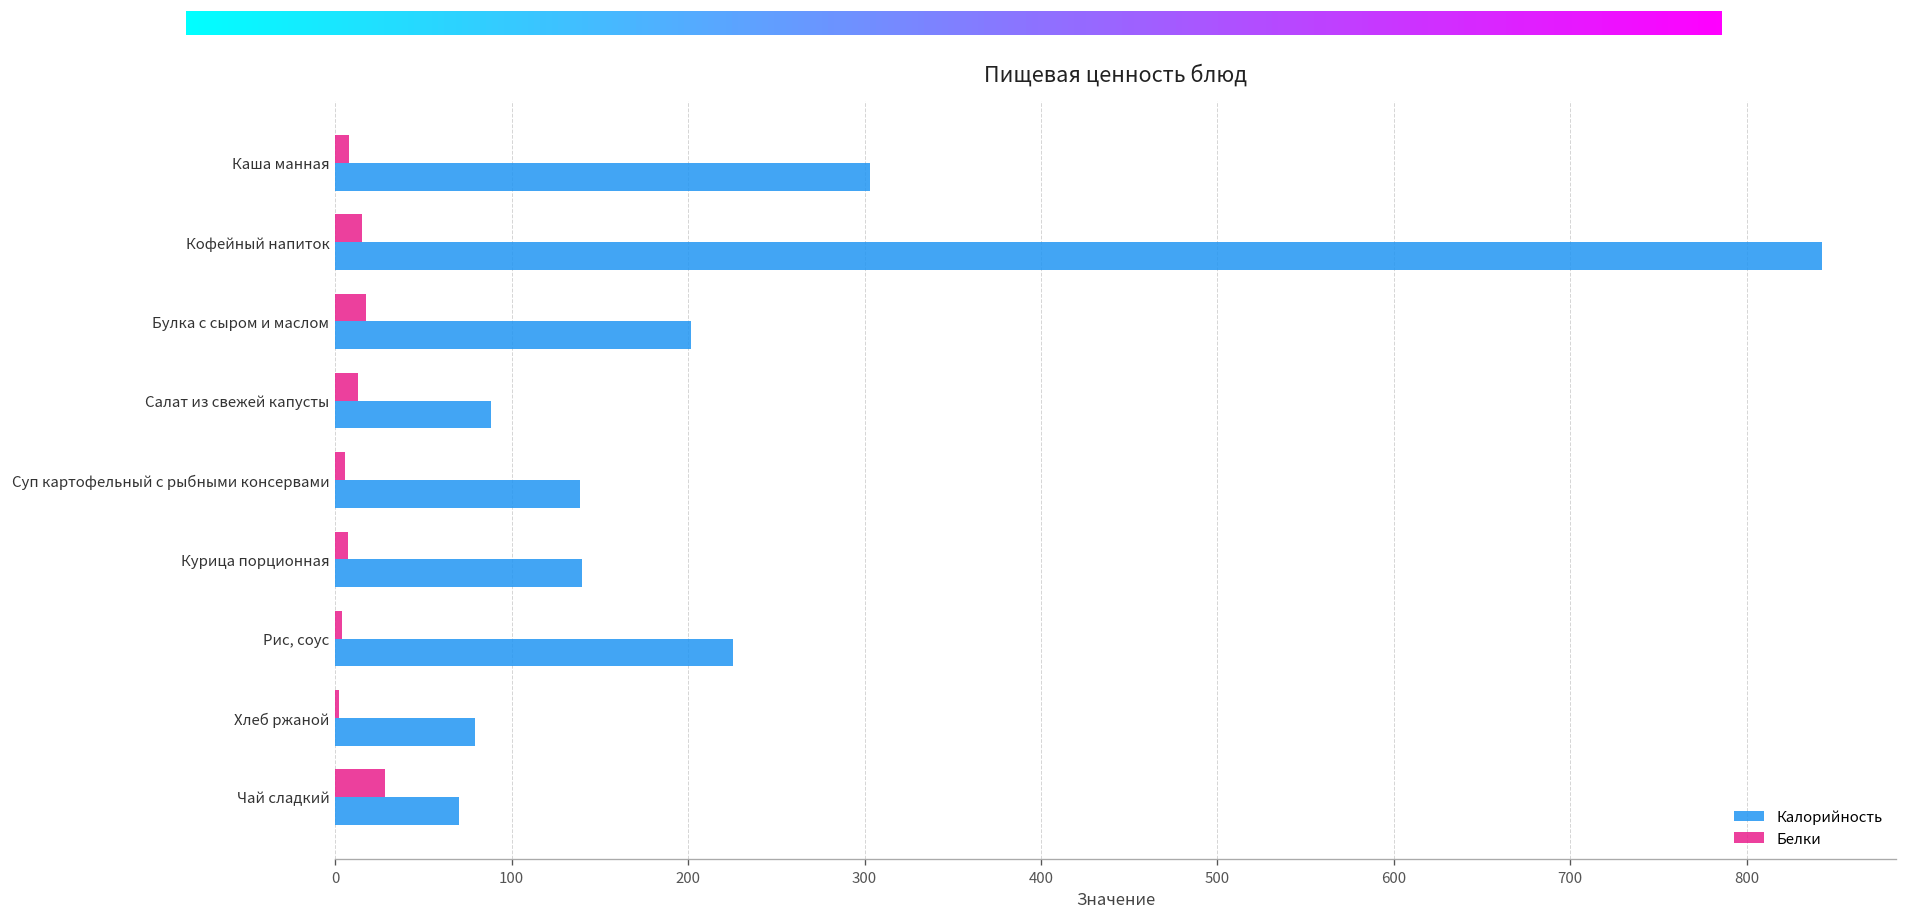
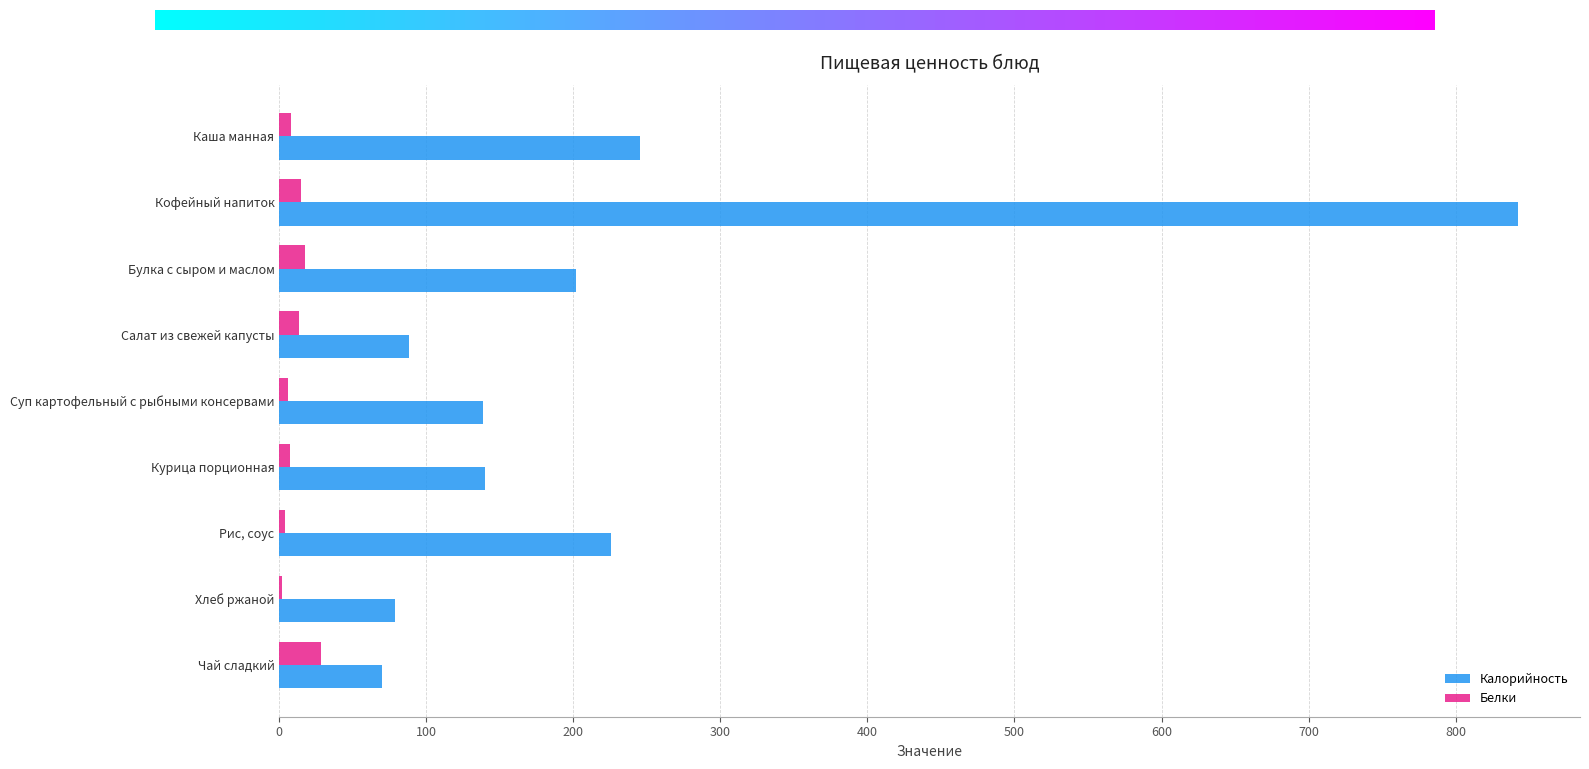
  {
    "Калорийность": {
-     "Каша манная": 303,
+     "Каша манная": 245,
      "Кофейный напиток": 843,
      "Булка с сыром и маслом": 202,
      "Салат из свежей капусты": 88,
      "Суп картофельный с рыбными консервами": 139,
      "Курица порционная": 140,
      "Рис, соус": 226,
      "Хлеб ржаной": 79,
      "Чай сладкий": 70
    },
    "Белки": {
      "Каша манная": 8,
      "Кофейный напиток": 15,
      "Булка с сыром и маслом": 18,
      "Салат из свежей капусты": 13,
      "Суп картофельный с рыбными консервами": 6,
      "Курица порционная": 7,
      "Рис, соус": 4,
      "Хлеб ржаной": 2,
      "Чай сладкий": 28
    }
  }
